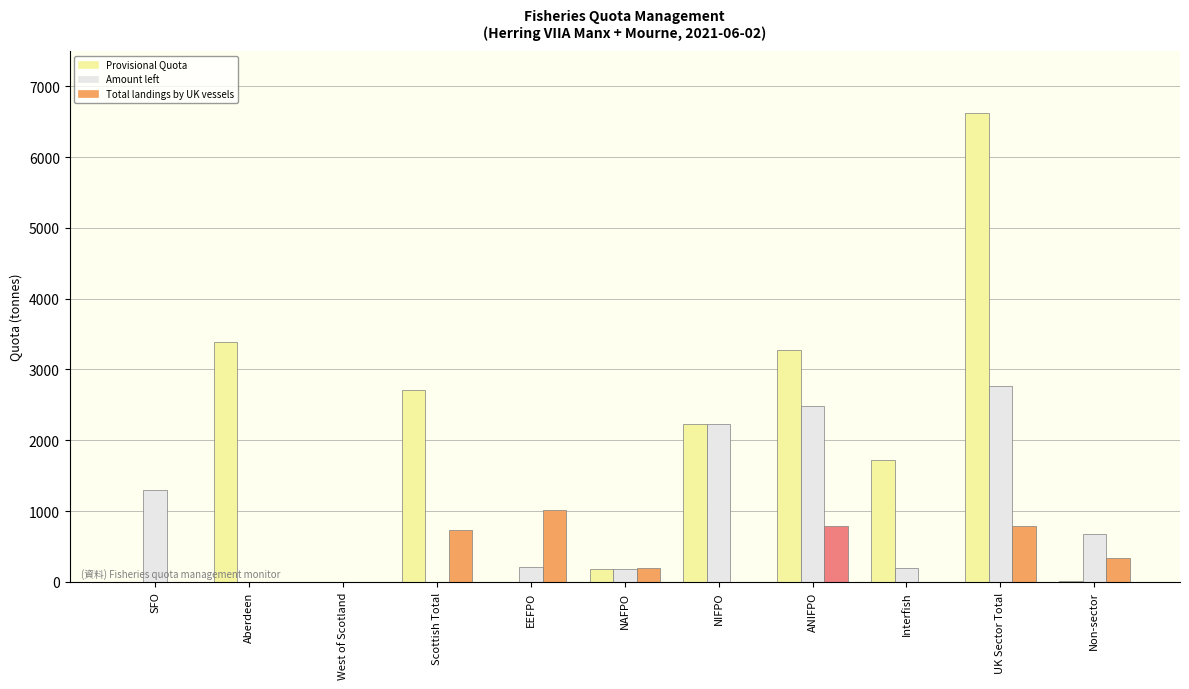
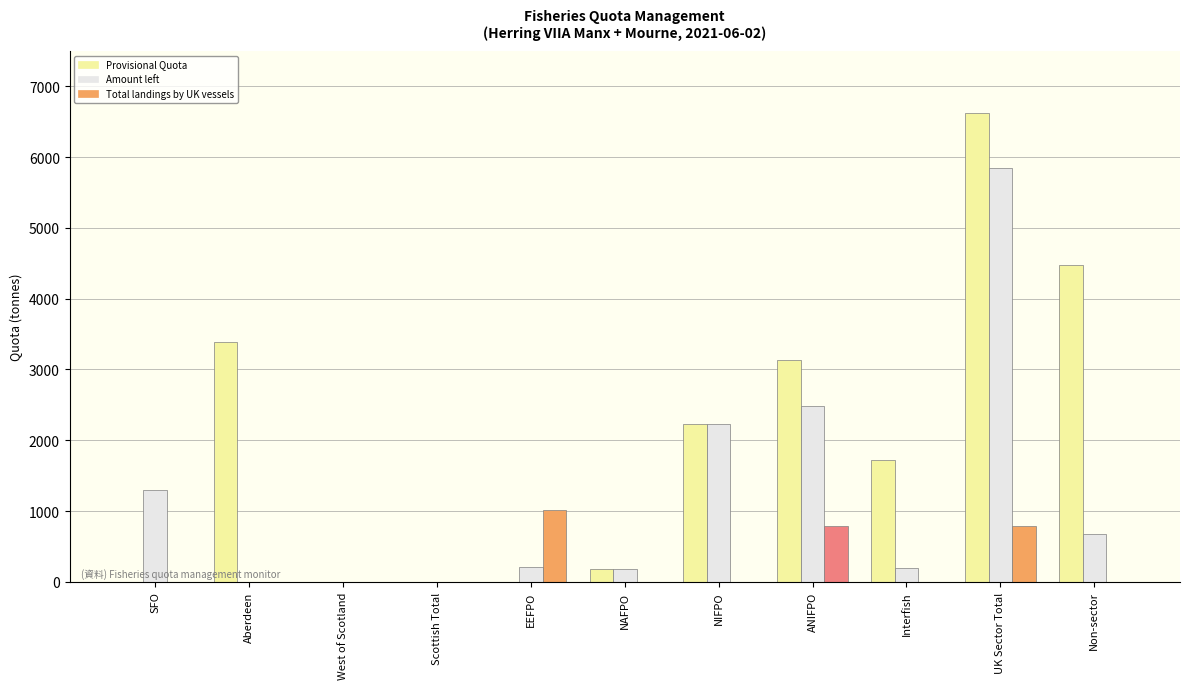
  {
    "Provisional Quota": {
      "Aberdeen": 3400,
-     "Scottish Total": 2700,
+     "Scottish Total": 0,
      "NAFPO": 200,
      "NIFPO": 2200,
-     "ANIFPO": 3300,
+     "ANIFPO": 3100,
      "Interfish": 1700,
      "UK Sector Total": 6600,
-     "Non-sector": 0
+     "Non-sector": 4500
    },
    "Amount left": {
      "SFO": 1300,
      "EEFPO": 200,
      "NAFPO": 200,
      "NIFPO": 2200,
      "ANIFPO": 2500,
      "Interfish": 200,
-     "UK Sector Total": 2800,
+     "UK Sector Total": 5800,
      "Non-sector": 700
    },
    "Total landings by UK vessels": {
      "SFO": 0,
      "Aberdeen": 0,
      "West of Scotland": 0,
-     "Scottish Total": 700,
+     "Scottish Total": 0,
      "EEFPO": 1000,
-     "NAFPO": 200,
+     "NAFPO": 0,
      "NIFPO": 0,
      "ANIFPO": 800,
      "Interfish": 0,
      "UK Sector Total": 800,
-     "Non-sector": 300
+     "Non-sector": 0
    }
  }
